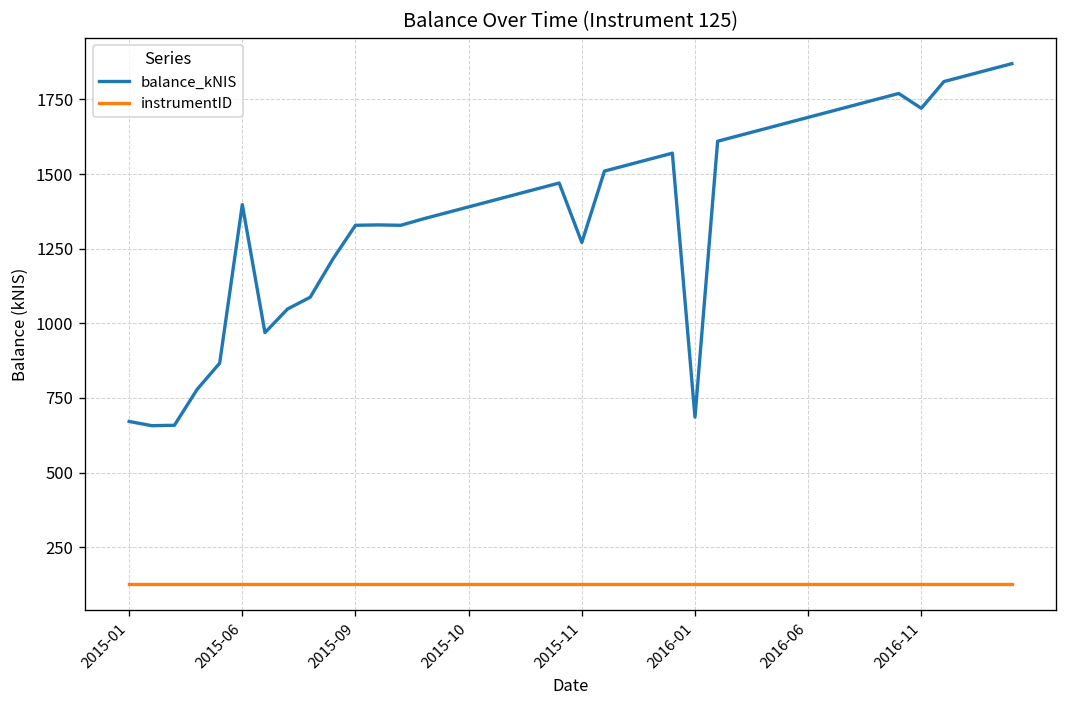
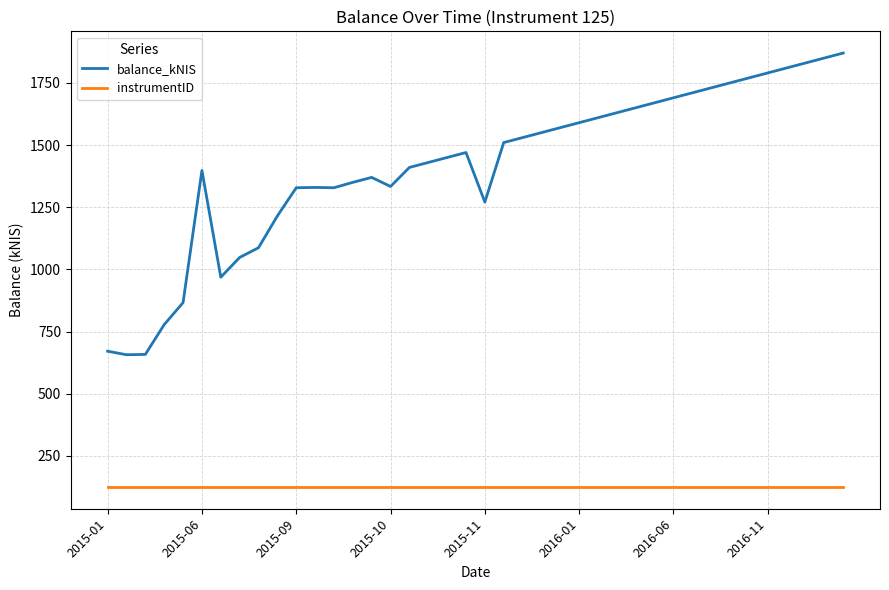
  {
    "balance_kNIS": {
      "2015-01": 670,
      "2015-06": 1400,
      "2015-09": 1330,
-     "2015-10": 1390,
+     "2015-10": 1330,
      "2015-11": 1270,
-     "2016-01": 690,
+     "2016-01": 1590,
      "2016-06": 1690,
-     "2016-11": 1720
+     "2016-11": 1790
    },
    "instrumentID": {
      "2015-01": 130,
      "2015-06": 130,
      "2015-09": 130,
      "2015-10": 130,
      "2015-11": 130,
      "2016-01": 130,
      "2016-06": 130,
      "2016-11": 130
    }
  }
